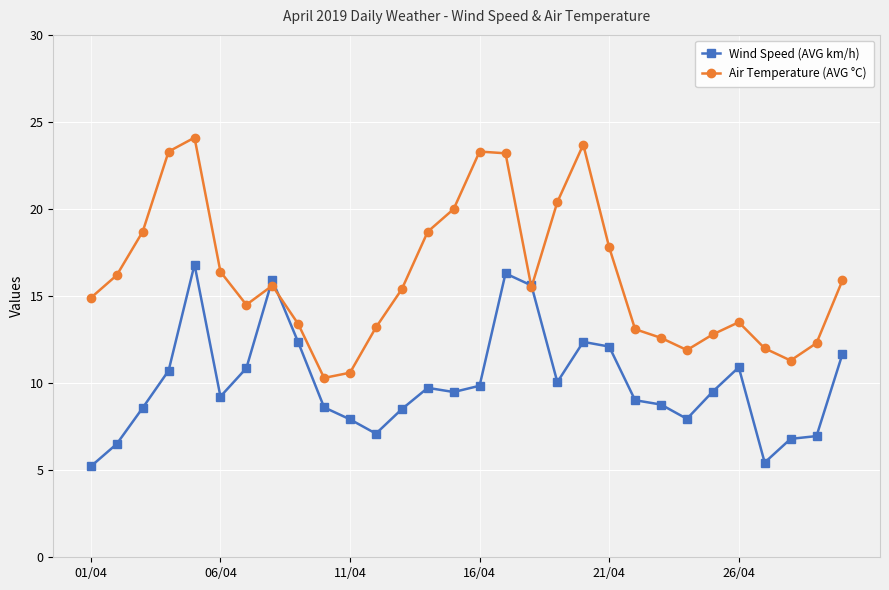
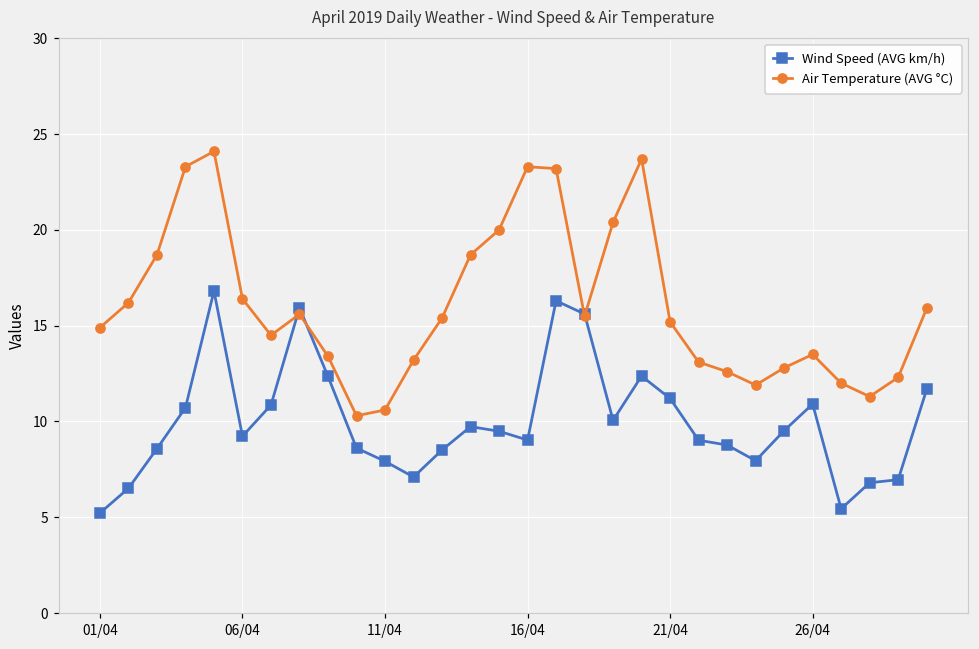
  {
    "Wind Speed (AVG km/h)": {
      "01/04": 5.2,
      "06/04": 9.2,
      "11/04": 7.9,
-     "16/04": 9.9,
-     "21/04": 12.1,
+     "16/04": 9.0,
+     "21/04": 11.2,
      "26/04": 10.9
    },
    "Air Temperature (AVG °C)": {
      "01/04": 14.9,
      "06/04": 16.4,
      "11/04": 10.6,
      "16/04": 23.3,
-     "21/04": 17.8,
+     "21/04": 15.2,
      "26/04": 13.5
    }
  }
